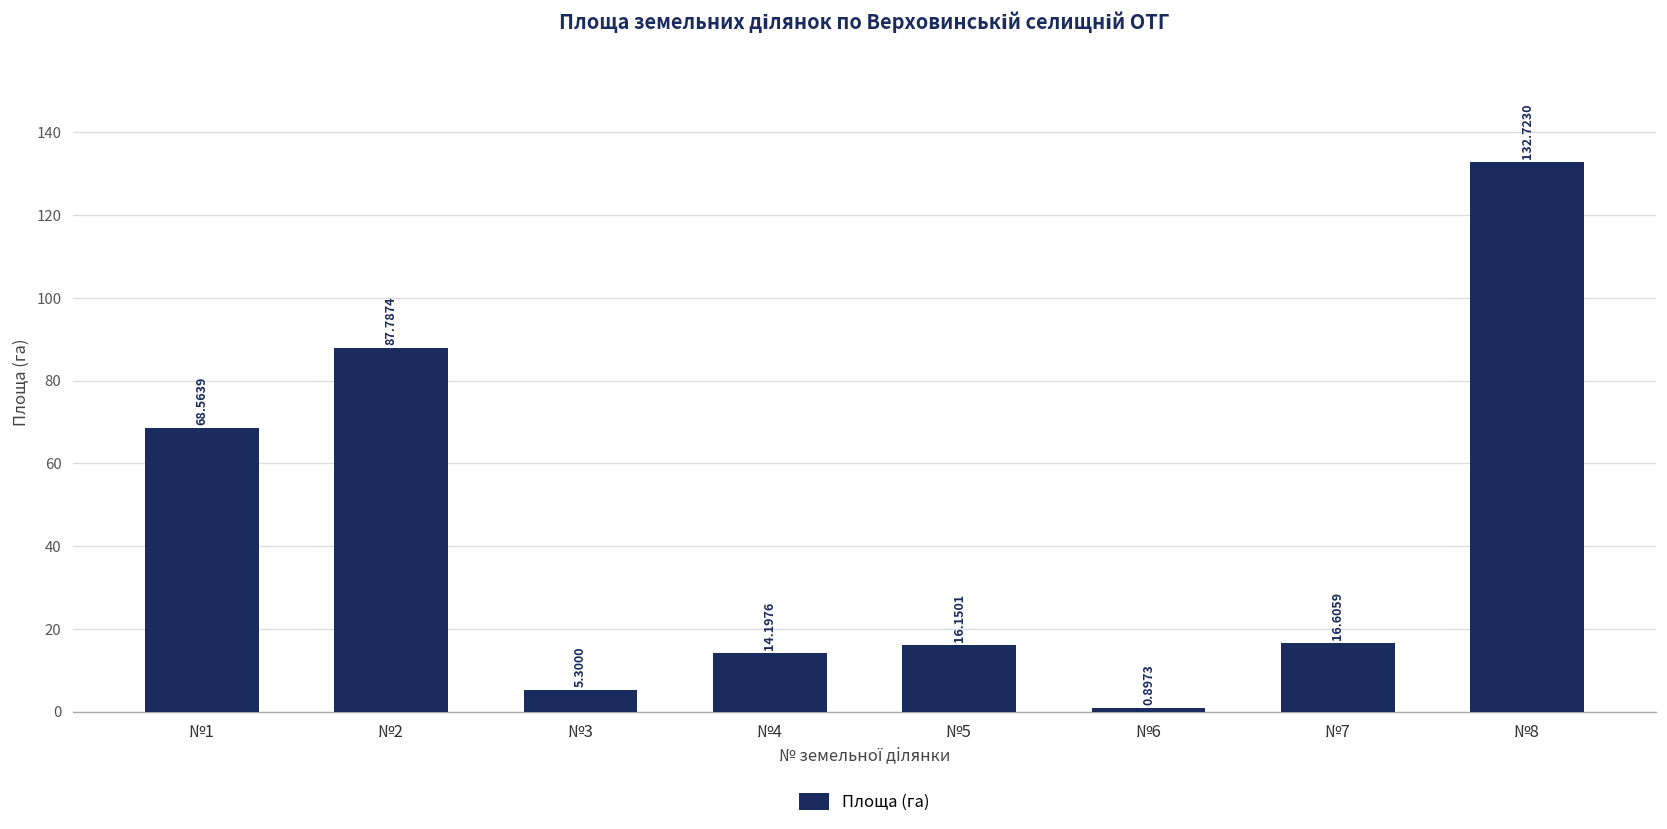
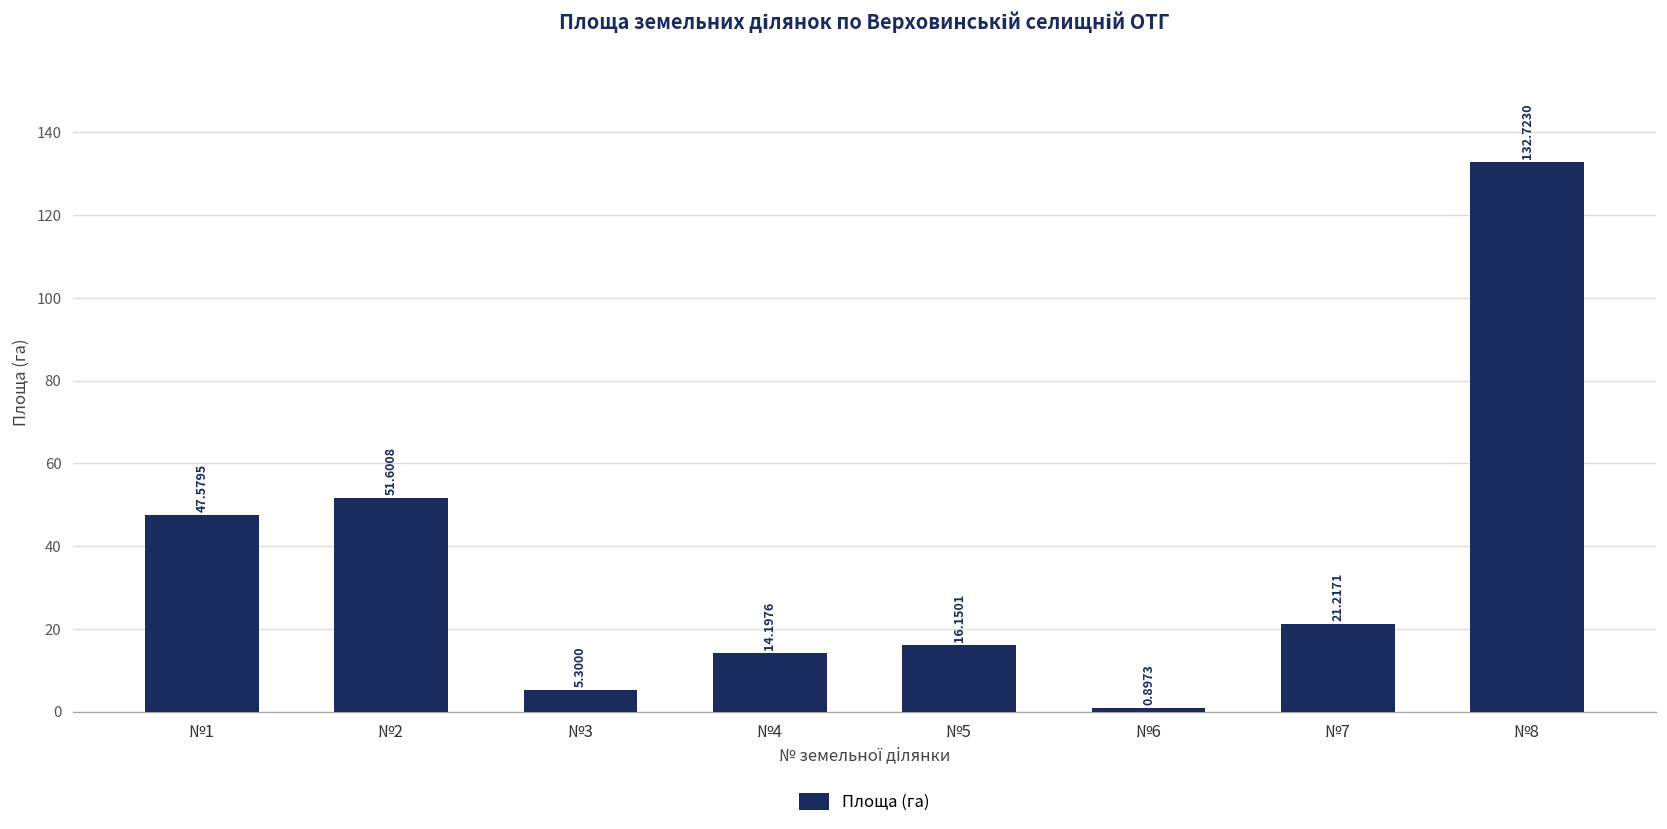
  {
-   "№1": 68.5639,
-   "№2": 87.7874,
+   "№1": 47.5795,
+   "№2": 51.6008,
    "№3": 5.3000,
    "№4": 14.1976,
    "№5": 16.1501,
    "№6": 0.8973,
-   "№7": 16.6059,
+   "№7": 21.2171,
    "№8": 132.7230
  }
